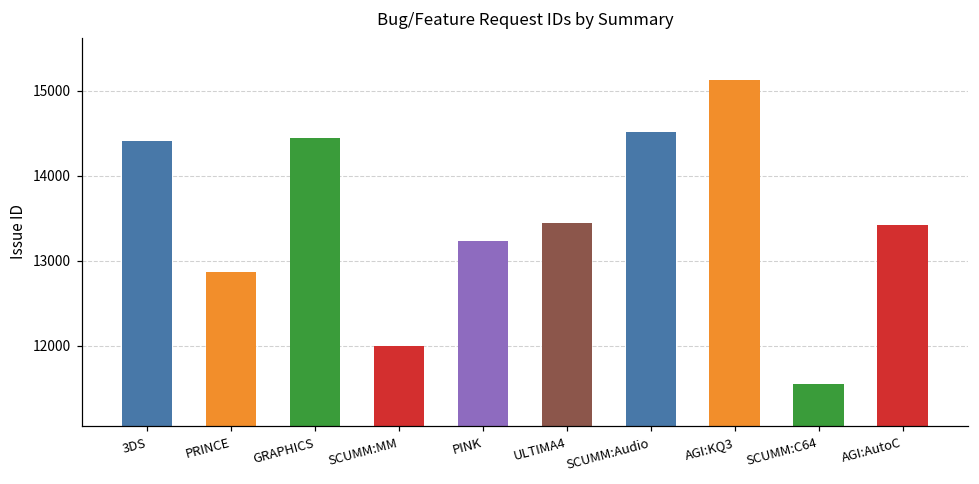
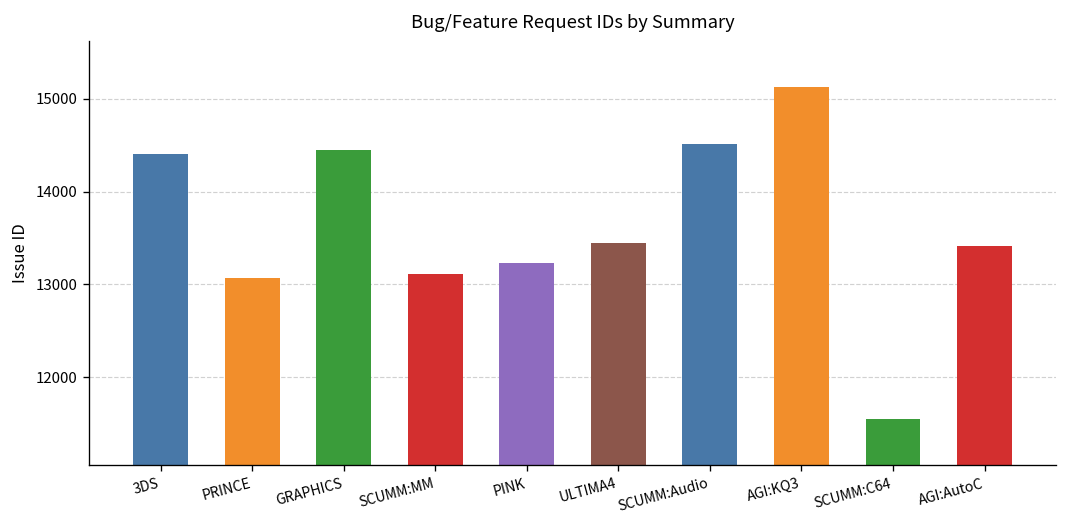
  {
    "3DS": 14400,
-   "PRINCE": 12900,
+   "PRINCE": 13100,
    "GRAPHICS": 14400,
-   "SCUMM:MM": 12000,
+   "SCUMM:MM": 13100,
    "PINK": 13200,
    "ULTIMA4": 13400,
    "SCUMM:Audio": 14500,
    "AGI:KQ3": 15100,
    "SCUMM:C64": 11600,
    "AGI:AutoC": 13400
  }
